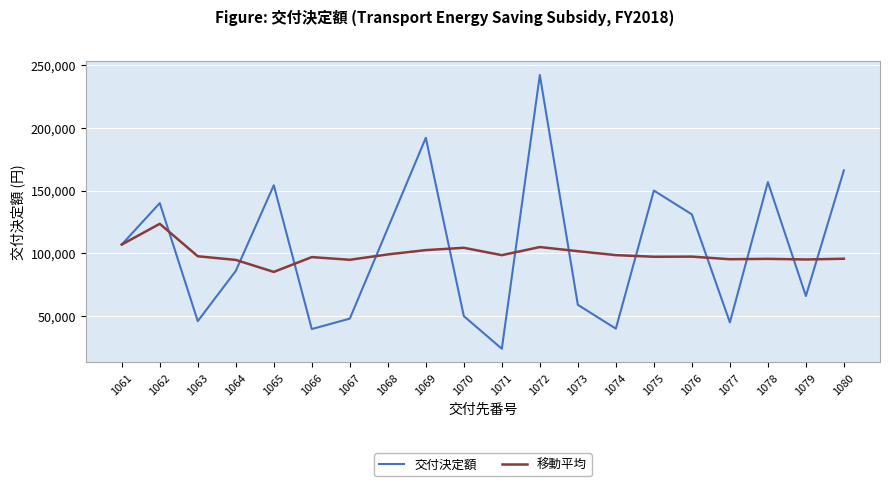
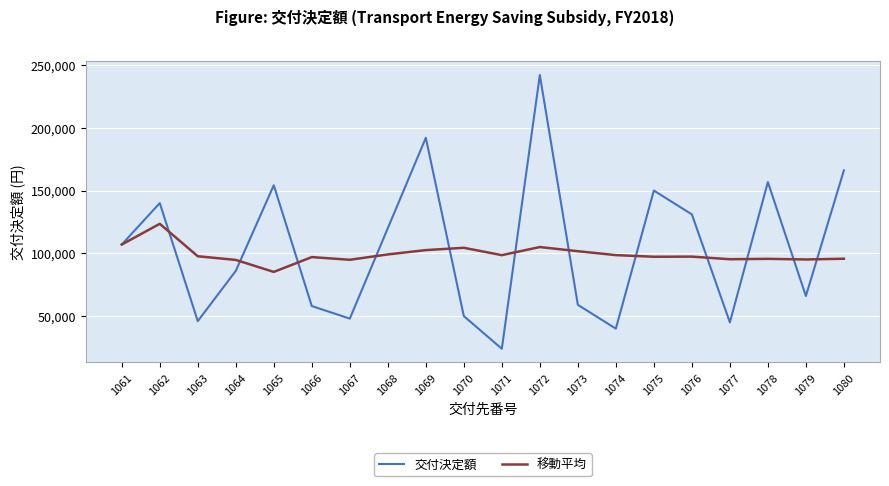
  {
    "交付決定額": {
      "1062": "140,000",
      "1063": "46,000",
      "1064": "86,000",
      "1065": "154,000",
-     "1066": "40,000",
+     "1066": "58,000",
      "1067": "48,000",
      "1068": "120,000",
      "1069": "192,000",
      "1070": "50,000",
      "1071": "24,000",
      "1072": "242,000",
      "1073": "59,000",
      "1074": "40,000",
      "1075": "150,000",
      "1076": "131,000",
      "1077": "45,000",
      "1078": "157,000",
      "1079": "66,000",
      "1080": "166,000"
    },
    "移動平均": {
      "1062": "124,000",
      "1063": "98,000",
      "1064": "95,000",
      "1065": "85,000",
      "1066": "97,000",
      "1067": "95,000",
      "1068": "99,000",
      "1069": "103,000",
      "1070": "104,000",
      "1071": "99,000",
      "1072": "105,000",
      "1073": "102,000",
      "1074": "99,000",
      "1075": "97,000",
      "1076": "97,000",
      "1077": "95,000",
      "1078": "96,000",
      "1079": "95,000",
      "1080": "96,000"
    }
  }
